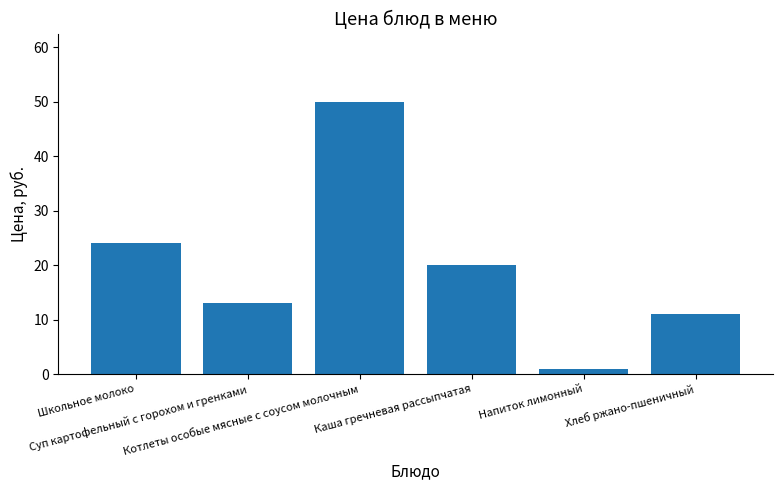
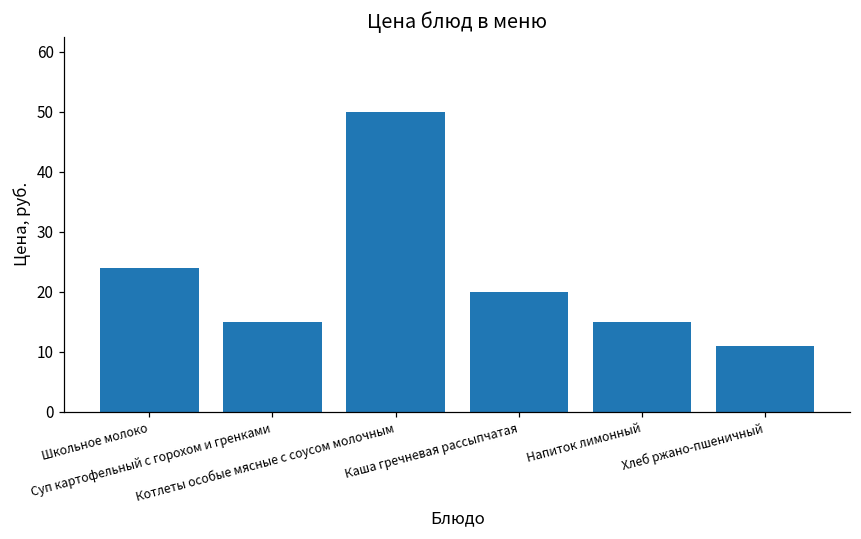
  {
    "Школьное молоко": 24,
-   "Суп картофельный с горохом и гренками": 13,
+   "Суп картофельный с горохом и гренками": 15,
    "Котлеты особые мясные с соусом молочным": 50,
    "Каша гречневая рассыпчатая": 20,
-   "Напиток лимонный": 1,
+   "Напиток лимонный": 15,
    "Хлеб ржано-пшеничный": 11
  }
